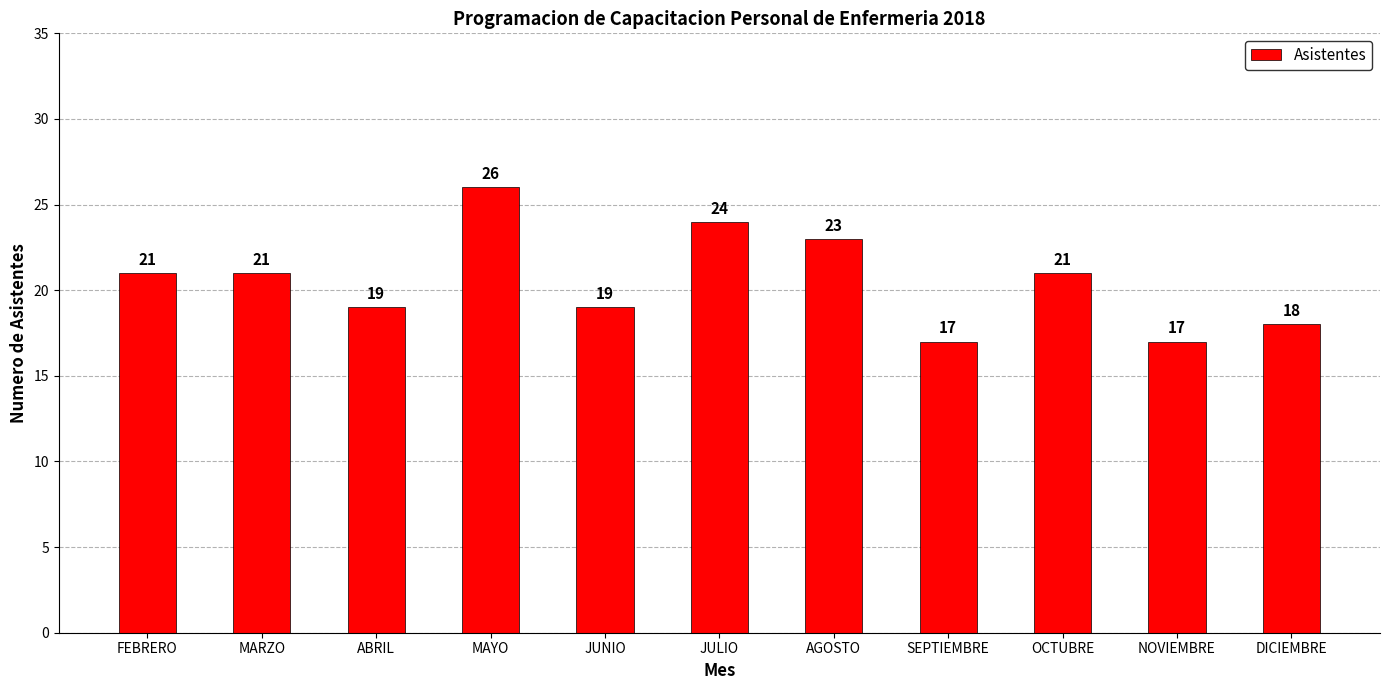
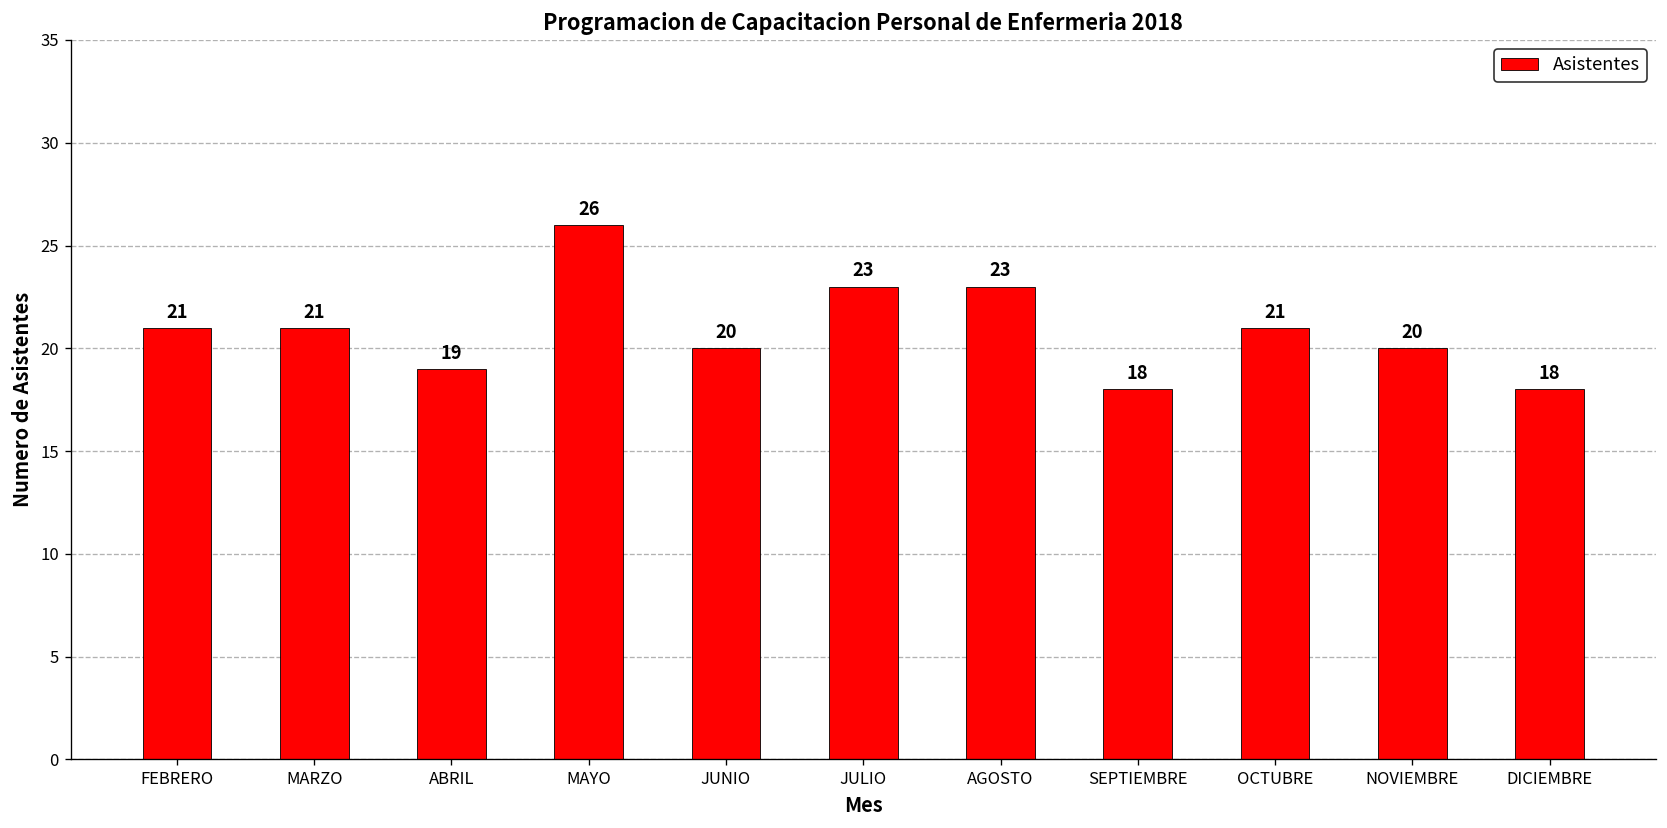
  {
    "FEBRERO": 21,
    "MARZO": 21,
    "ABRIL": 19,
    "MAYO": 26,
-   "JUNIO": 19,
-   "JULIO": 24,
+   "JUNIO": 20,
+   "JULIO": 23,
    "AGOSTO": 23,
-   "SEPTIEMBRE": 17,
+   "SEPTIEMBRE": 18,
    "OCTUBRE": 21,
-   "NOVIEMBRE": 17,
+   "NOVIEMBRE": 20,
    "DICIEMBRE": 18
  }
